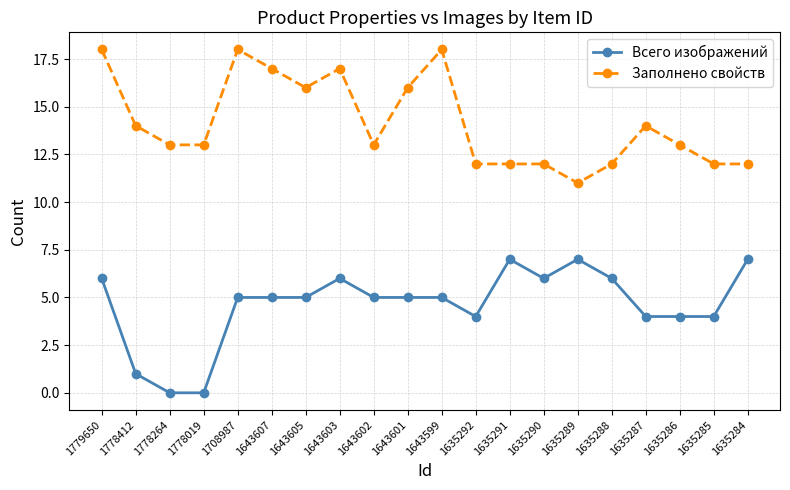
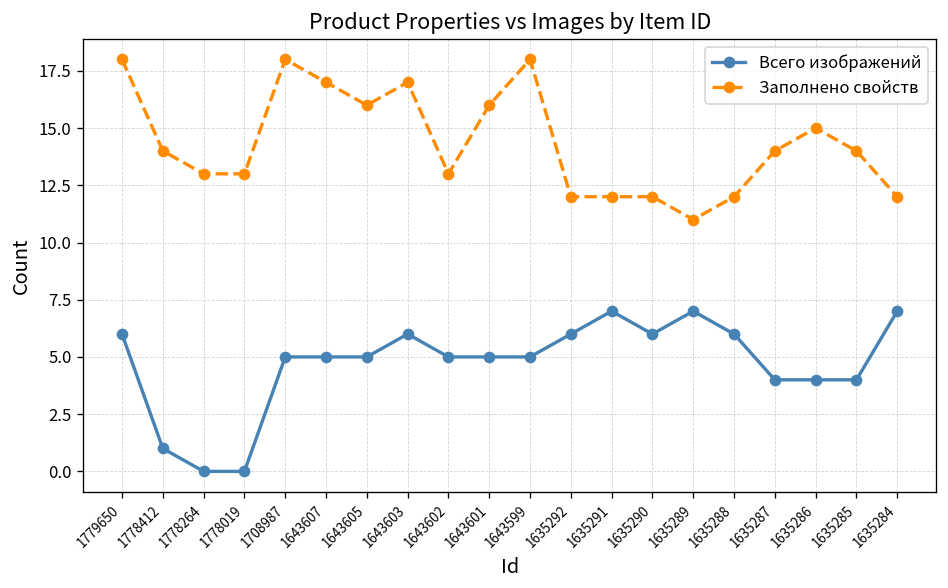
  {
    "Всего изображений": {
      "1779650": 6,
      "1778412": 1,
      "1778264": 0,
      "1778019": 0,
      "1708987": 5,
      "1643607": 5,
      "1643605": 5,
      "1643603": 6,
      "1643602": 5,
      "1643601": 5,
      "1643599": 5,
-     "1635292": 4,
+     "1635292": 6,
      "1635291": 7,
      "1635290": 6,
      "1635289": 7,
      "1635288": 6,
      "1635287": 4,
      "1635286": 4,
      "1635285": 4,
      "1635284": 7
    },
    "Заполнено свойств": {
      "1779650": 18,
      "1778412": 14,
      "1778264": 13,
      "1778019": 13,
      "1708987": 18,
      "1643607": 17,
      "1643605": 16,
      "1643603": 17,
      "1643602": 13,
      "1643601": 16,
      "1643599": 18,
      "1635292": 12,
      "1635291": 12,
      "1635290": 12,
      "1635289": 11,
      "1635288": 12,
      "1635287": 14,
-     "1635286": 13,
-     "1635285": 12,
+     "1635286": 15,
+     "1635285": 14,
      "1635284": 12
    }
  }
